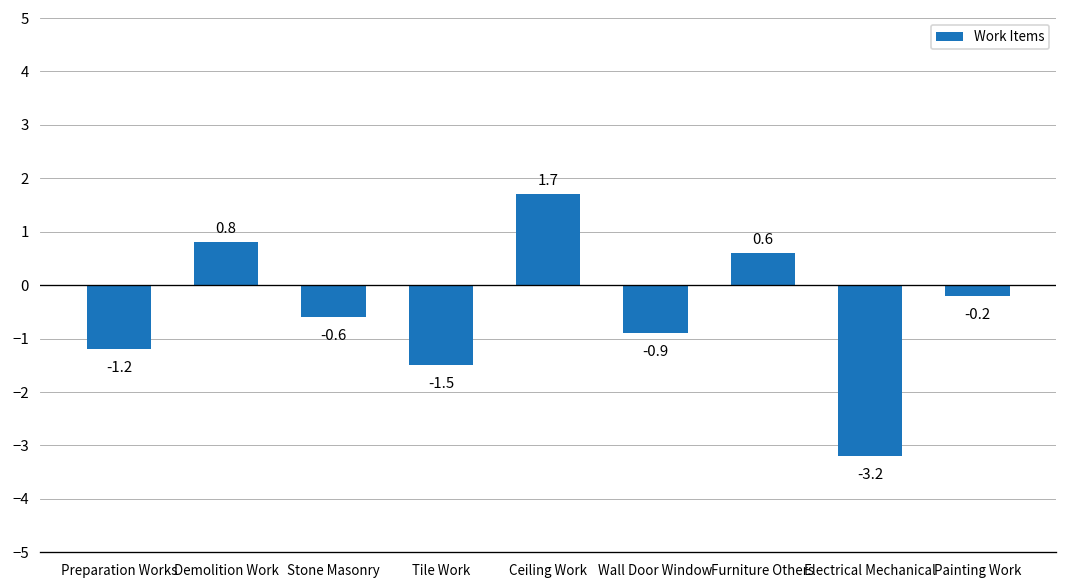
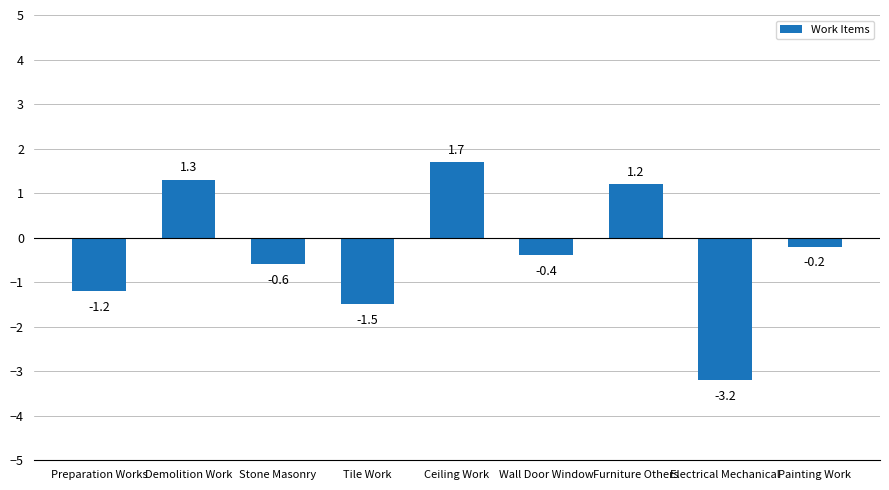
  {
    "Preparation Works": -1.2,
-   "Demolition Work": 0.8,
+   "Demolition Work": 1.3,
    "Stone Masonry": -0.6,
    "Tile Work": -1.5,
    "Ceiling Work": 1.7,
-   "Wall Door Window": -0.9,
-   "Furniture Others": 0.6,
+   "Wall Door Window": -0.4,
+   "Furniture Others": 1.2,
    "Electrical Mechanical": -3.2,
    "Painting Work": -0.2
  }
